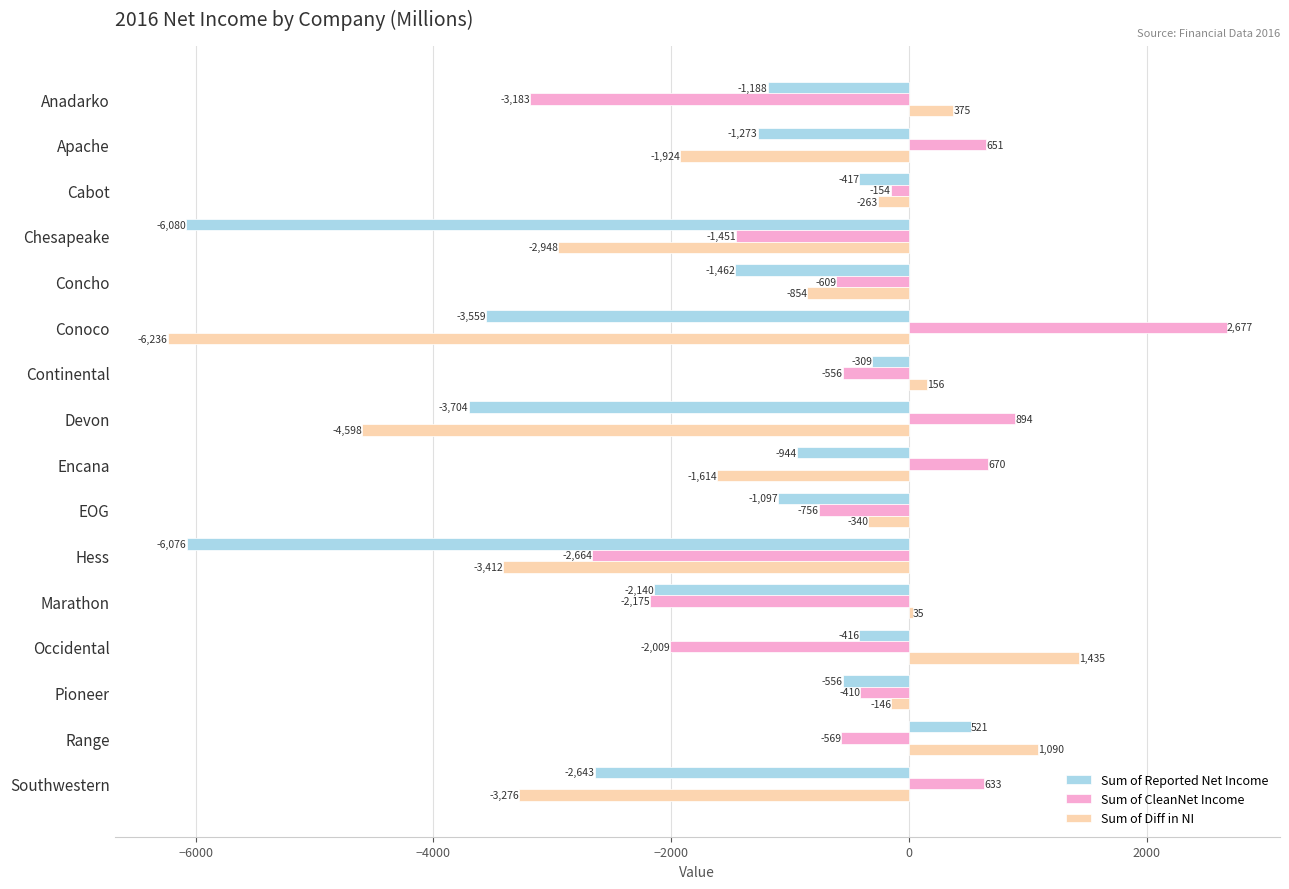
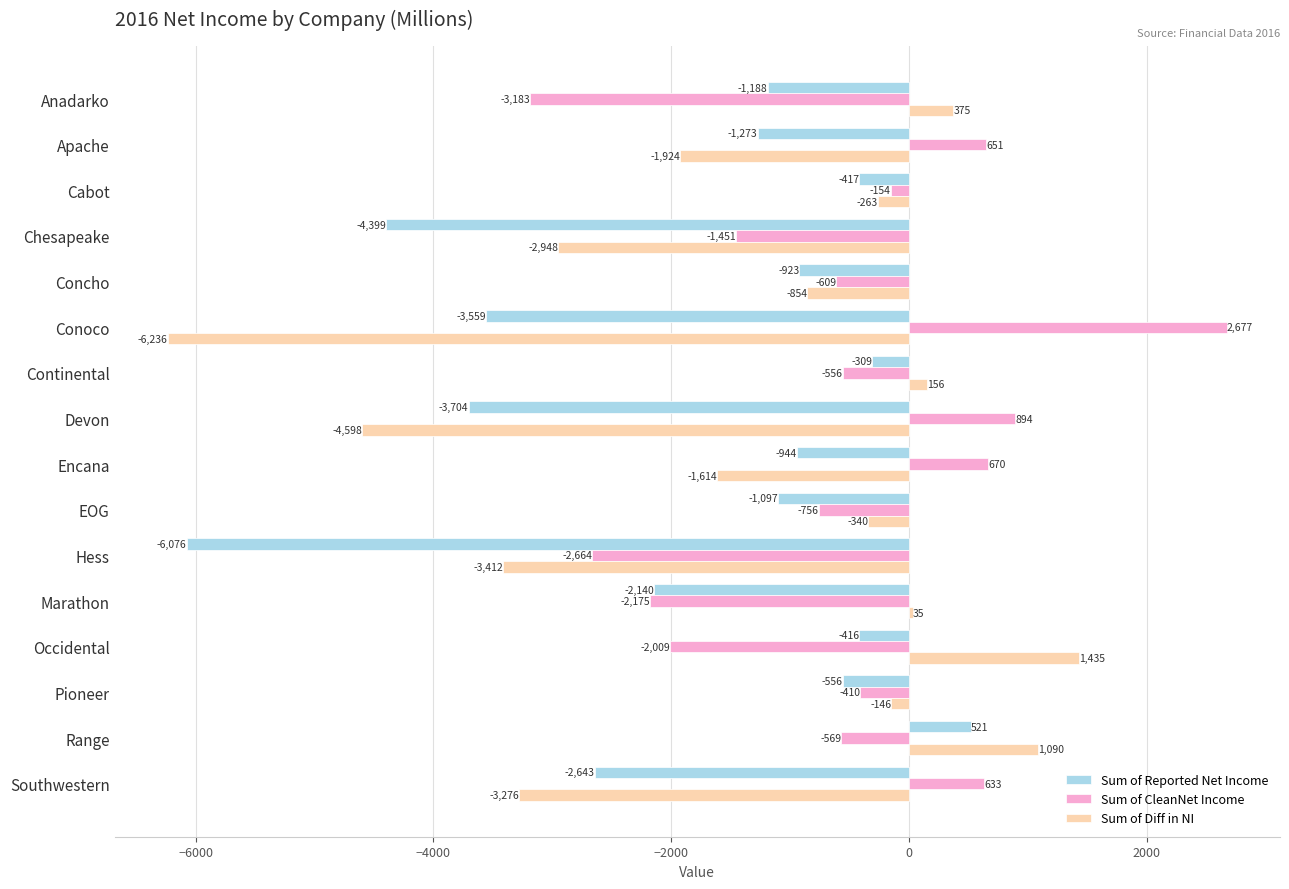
  {
    "Sum of Reported Net Income": {
      "Anadarko": "-1,188",
      "Apache": "-1,273",
      "Cabot": "-417",
-     "Chesapeake": "-6,080",
-     "Concho": "-1,462",
+     "Chesapeake": "-4,399",
+     "Concho": "-923",
      "Conoco": "-3,559",
      "Continental": "-309",
      "Devon": "-3,704",
      "Encana": "-944",
      "EOG": "-1,097",
      "Hess": "-6,076",
      "Marathon": "-2,140",
      "Occidental": "-416",
      "Pioneer": "-556",
      "Range": "521",
      "Southwestern": "-2,643"
    }
  }
